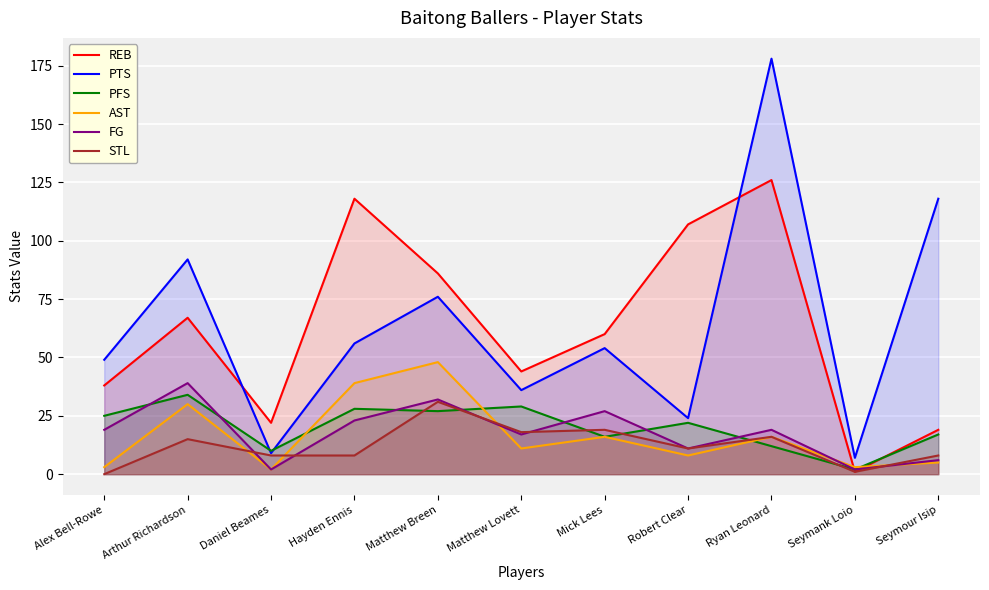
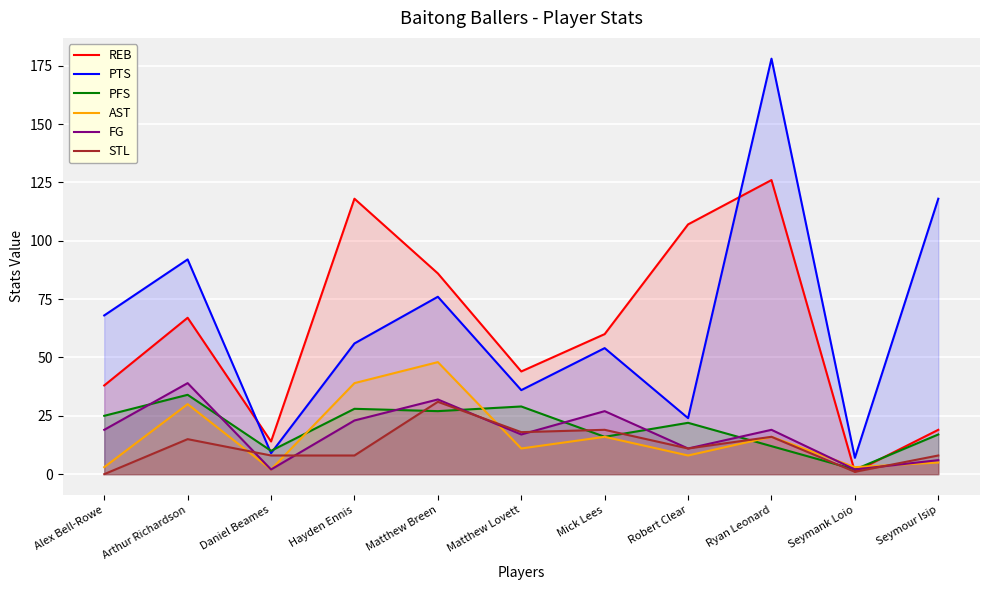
  {
    "REB": {
      "Alex Bell-Rowe": 38,
      "Arthur Richardson": 67,
-     "Daniel Beames": 22,
+     "Daniel Beames": 14,
      "Hayden Ennis": 118,
      "Matthew Breen": 86,
      "Matthew Lovett": 44,
      "Mick Lees": 60,
      "Robert Clear": 107,
      "Ryan Leonard": 126,
      "Seymour Isip": 19
    },
    "PTS": {
-     "Alex Bell-Rowe": 49,
+     "Alex Bell-Rowe": 68,
      "Arthur Richardson": 92,
      "Hayden Ennis": 56,
      "Matthew Breen": 76,
      "Matthew Lovett": 36,
      "Mick Lees": 54,
      "Robert Clear": 24,
      "Ryan Leonard": 178,
      "Seymank Loio": 7,
      "Seymour Isip": 118
    },
    "PFS": {
      "Alex Bell-Rowe": 25,
      "Arthur Richardson": 34,
      "Hayden Ennis": 28,
      "Matthew Breen": 27,
      "Matthew Lovett": 29,
      "Robert Clear": 22,
      "Ryan Leonard": 12,
      "Seymour Isip": 17
    },
    "AST": {
      "Alex Bell-Rowe": 3,
      "Arthur Richardson": 30,
      "Hayden Ennis": 39,
      "Matthew Breen": 48,
      "Matthew Lovett": 11,
      "Robert Clear": 8
    },
    "FG": {
      "Alex Bell-Rowe": 19,
      "Arthur Richardson": 39,
      "Hayden Ennis": 23,
      "Mick Lees": 27,
      "Ryan Leonard": 19
    },
    "STL": {
      "Alex Bell-Rowe": 0,
      "Arthur Richardson": 15,
      "Hayden Ennis": 8,
      "Mick Lees": 19,
      "Seymour Isip": 8
    }
  }
